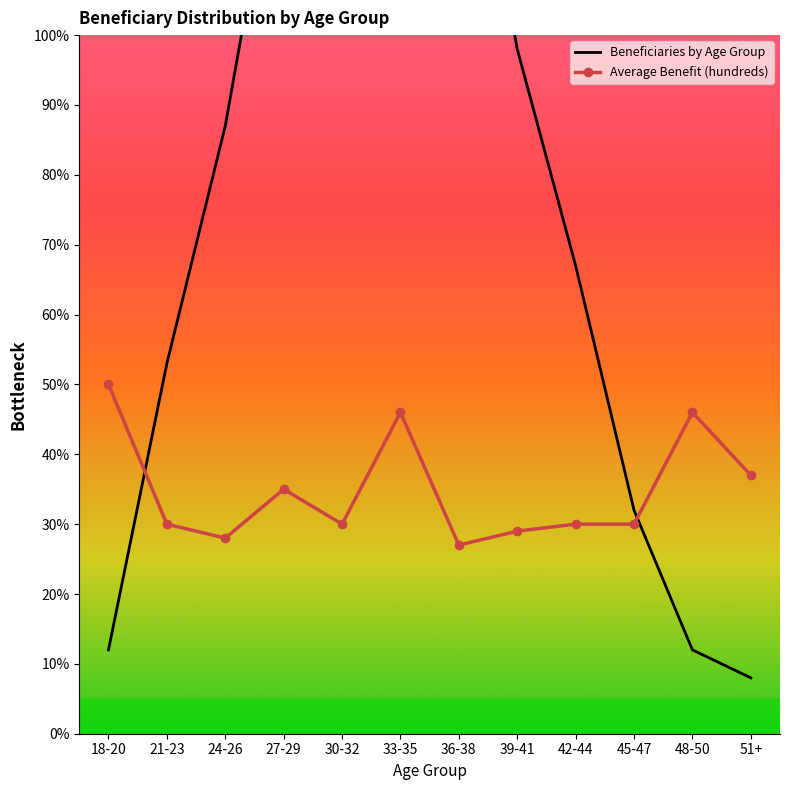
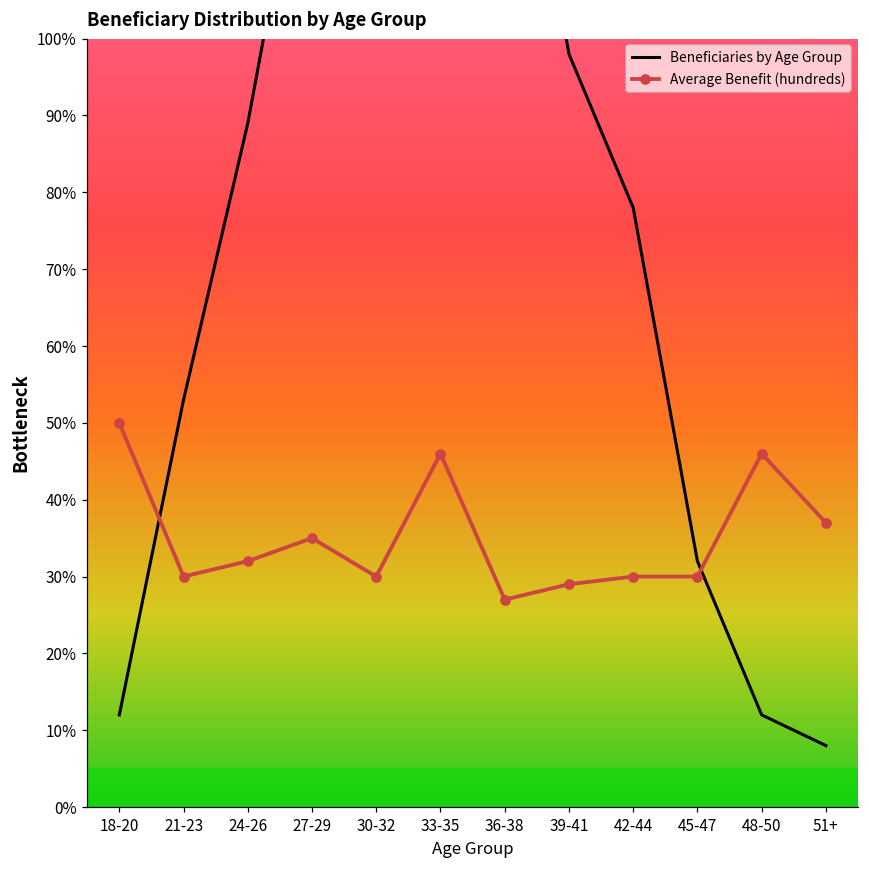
  {
    "Beneficiaries by Age Group": {
      "18-20": "12%",
      "21-23": "53%",
-     "24-26": "87%",
+     "24-26": "89%",
      "39-41": "98%",
-     "42-44": "67%",
+     "42-44": "78%",
      "45-47": "32%",
      "48-50": "12%",
      "51+": "8%"
    },
    "Average Benefit (hundreds)": {
      "18-20": "50%",
      "21-23": "30%",
-     "24-26": "28%",
+     "24-26": "32%",
      "27-29": "35%",
      "30-32": "30%",
      "33-35": "46%",
      "36-38": "27%",
      "39-41": "29%",
      "42-44": "30%",
      "45-47": "30%",
      "48-50": "46%",
      "51+": "37%"
    }
  }
